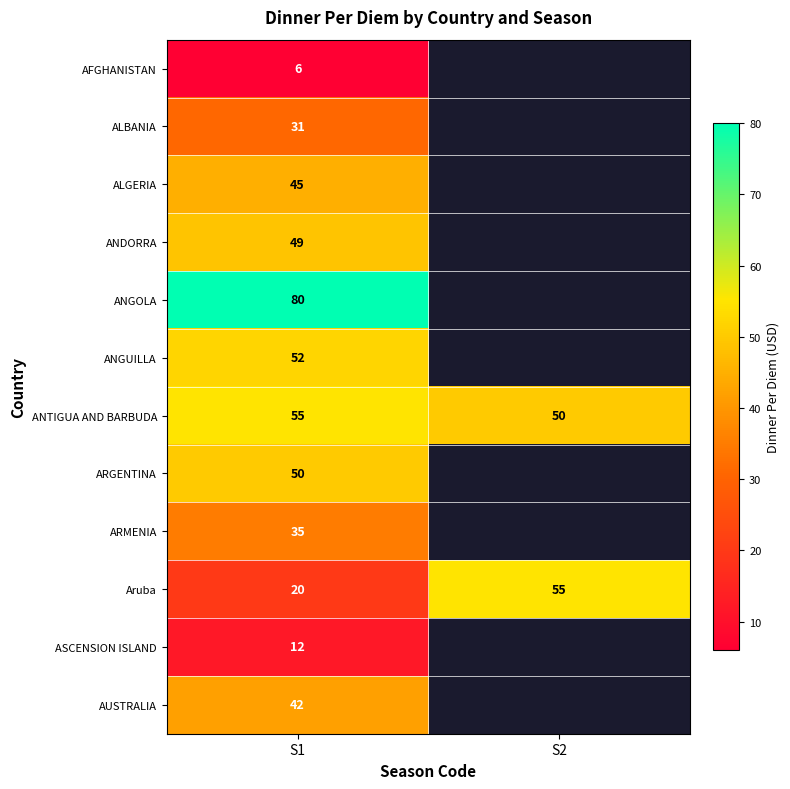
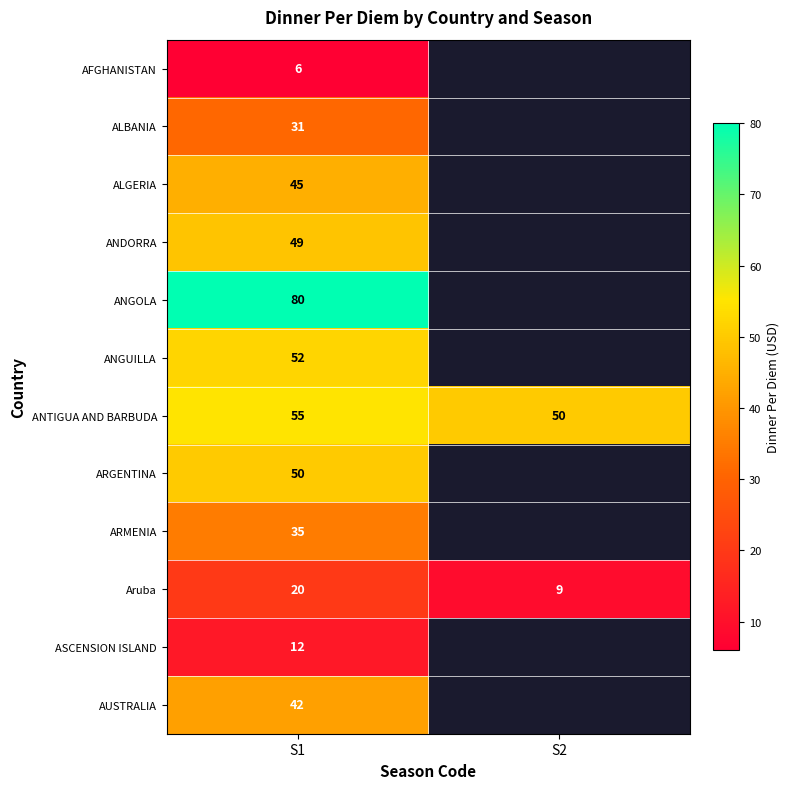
  {
    "AFGHANISTAN": {
      "S1": 6
    },
    "ALBANIA": {
      "S1": 31
    },
    "ALGERIA": {
      "S1": 45
    },
    "ANDORRA": {
      "S1": 49
    },
    "ANGOLA": {
      "S1": 80
    },
    "ANGUILLA": {
      "S1": 52
    },
    "ANTIGUA AND BARBUDA": {
      "S1": 55,
      "S2": 50
    },
    "ARGENTINA": {
      "S1": 50
    },
    "ARMENIA": {
      "S1": 35
    },
    "Aruba": {
      "S1": 20,
-     "S2": 55
+     "S2": 9
    },
    "ASCENSION ISLAND": {
      "S1": 12
    },
    "AUSTRALIA": {
      "S1": 42
    }
  }
